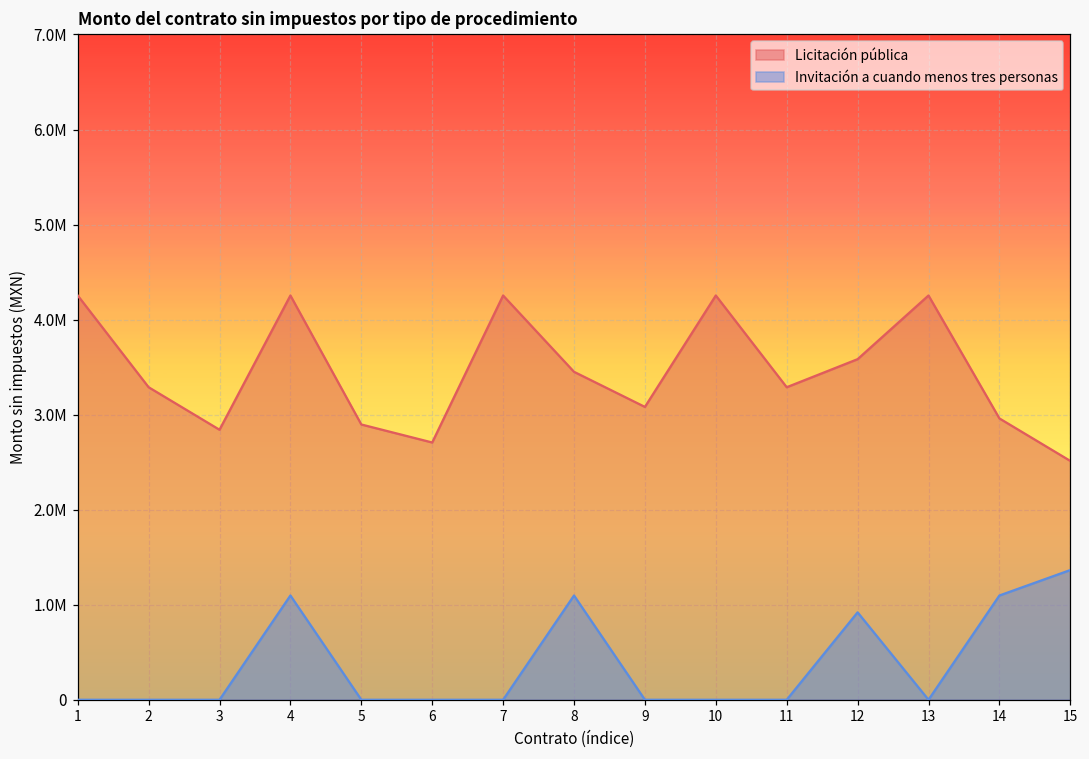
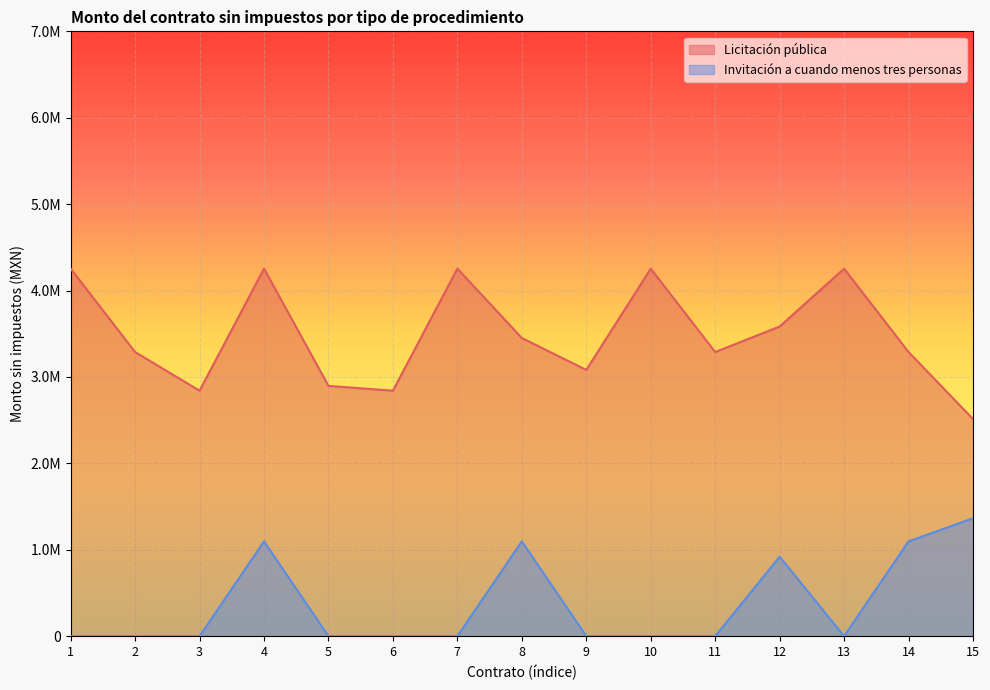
  {
    "Licitación pública": {
      "1": 4300000,
      "2": 3300000,
      "3": 2800000,
      "4": 4300000,
      "5": 2900000,
-     "6": 2700000,
+     "6": 2800000,
      "7": 4300000,
      "8": 3500000,
      "9": 3100000,
      "10": 4300000,
      "11": 3300000,
      "12": 3600000,
      "13": 4300000,
-     "14": 3000000,
+     "14": 3300000,
      "15": 2500000
    },
    "Invitación a cuando menos tres personas": {
      "1": 0,
      "2": 0,
      "3": 0,
      "4": 1100000,
      "5": 0,
      "6": 0,
      "7": 0,
      "8": 1100000,
      "9": 0,
      "10": 0,
      "11": 0,
      "12": 900000,
      "13": 0,
      "14": 1100000,
      "15": 1400000
    }
  }
